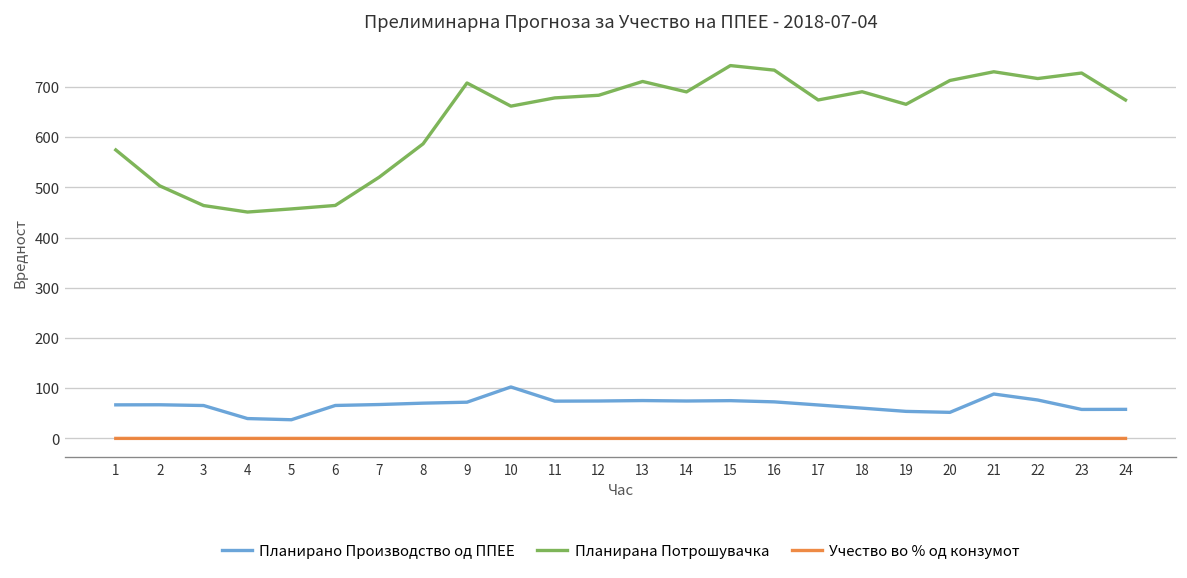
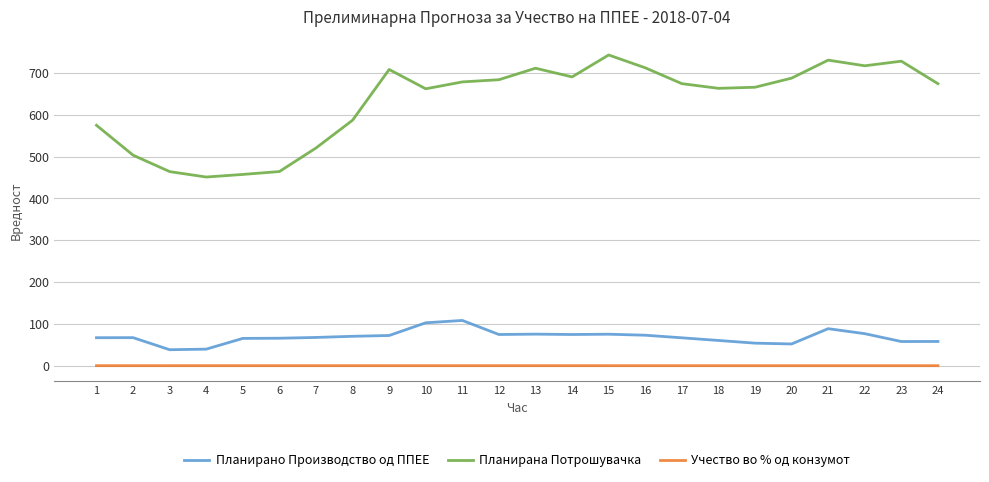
  {
    "Планирано Производство од ППЕЕ": {
      "1": 70,
      "2": 70,
-     "3": 70,
+     "3": 40,
      "4": 40,
-     "5": 40,
+     "5": 70,
      "6": 70,
      "7": 70,
      "8": 70,
      "9": 70,
      "10": 100,
-     "11": 70,
+     "11": 110,
      "12": 70,
      "13": 80,
      "14": 70,
      "15": 80,
      "16": 70,
      "17": 70,
      "18": 60,
      "19": 50,
      "20": 50,
      "21": 90,
      "22": 80,
      "23": 60,
      "24": 60
    },
    "Планирана Потрошувачка": {
      "1": 570,
      "2": 500,
      "3": 460,
      "4": 450,
      "5": 460,
      "6": 460,
      "7": 520,
      "8": 590,
      "9": 710,
      "10": 660,
      "11": 680,
      "12": 680,
      "13": 710,
      "14": 690,
      "15": 740,
-     "16": 730,
+     "16": 710,
      "17": 670,
-     "18": 690,
+     "18": 660,
      "19": 670,
-     "20": 710,
+     "20": 690,
      "21": 730,
      "22": 720,
      "23": 730,
      "24": 670
    },
    "Учество во % од конзумот": {
      "1": 0,
      "2": 0,
      "3": 0,
      "4": 0,
      "5": 0,
      "6": 0,
      "7": 0,
      "8": 0,
      "9": 0,
      "10": 0,
      "11": 0,
      "12": 0,
      "13": 0,
      "14": 0,
      "15": 0,
      "16": 0,
      "17": 0,
      "18": 0,
      "19": 0,
      "20": 0,
      "21": 0,
      "22": 0,
      "23": 0,
      "24": 0
    }
  }
